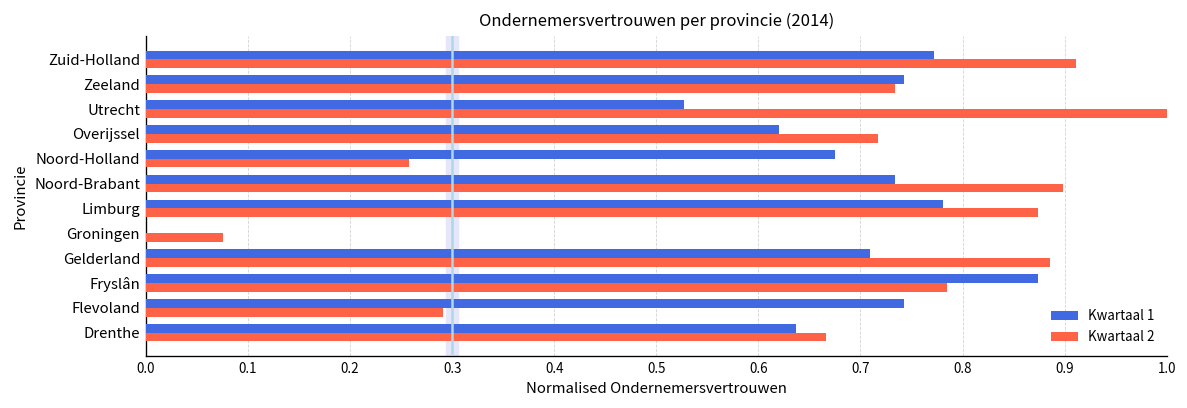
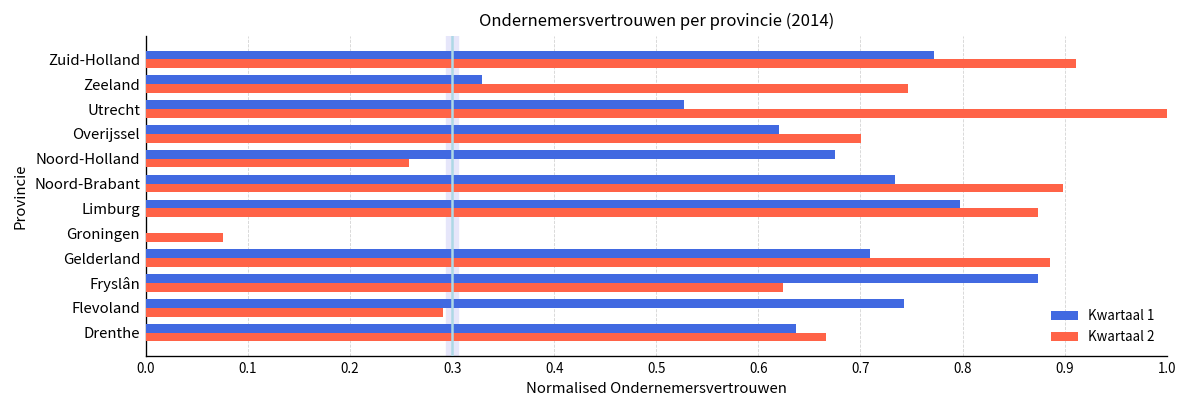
  {
    "Kwartaal 1": {
      "Zuid-Holland": 0.77,
-     "Zeeland": 0.74,
+     "Zeeland": 0.33,
      "Utrecht": 0.53,
      "Overijssel": 0.62,
      "Noord-Holland": 0.68,
      "Noord-Brabant": 0.73,
-     "Limburg": 0.78,
+     "Limburg": 0.80,
      "Groningen": 0.00,
      "Gelderland": 0.71,
      "Fryslân": 0.87,
      "Flevoland": 0.74,
      "Drenthe": 0.64
    },
    "Kwartaal 2": {
      "Zuid-Holland": 0.91,
-     "Zeeland": 0.73,
+     "Zeeland": 0.75,
      "Utrecht": 1.00,
-     "Overijssel": 0.72,
+     "Overijssel": 0.70,
      "Noord-Holland": 0.26,
      "Noord-Brabant": 0.90,
      "Limburg": 0.87,
      "Groningen": 0.08,
      "Gelderland": 0.89,
-     "Fryslân": 0.78,
+     "Fryslân": 0.62,
      "Flevoland": 0.29,
      "Drenthe": 0.67
    }
  }
